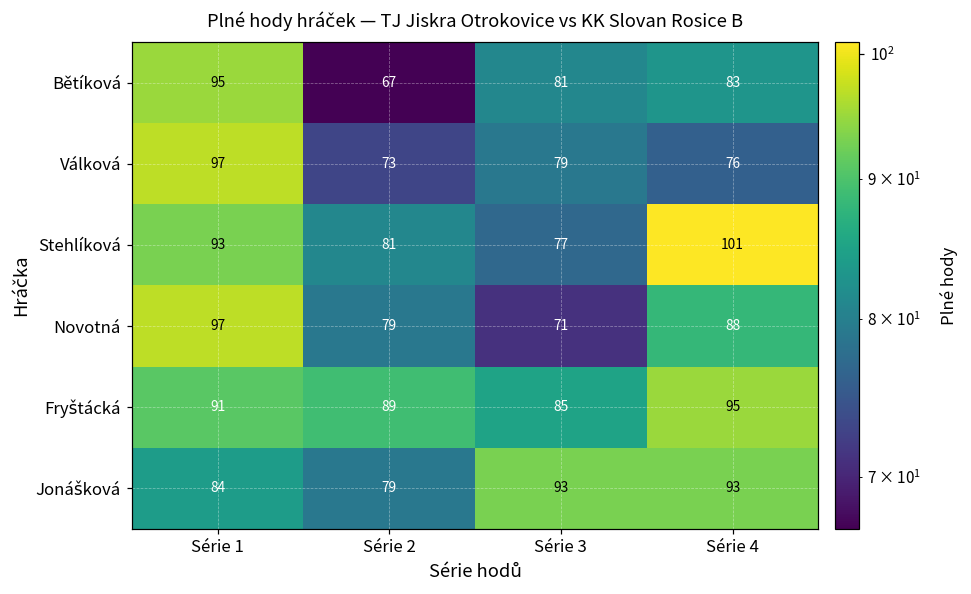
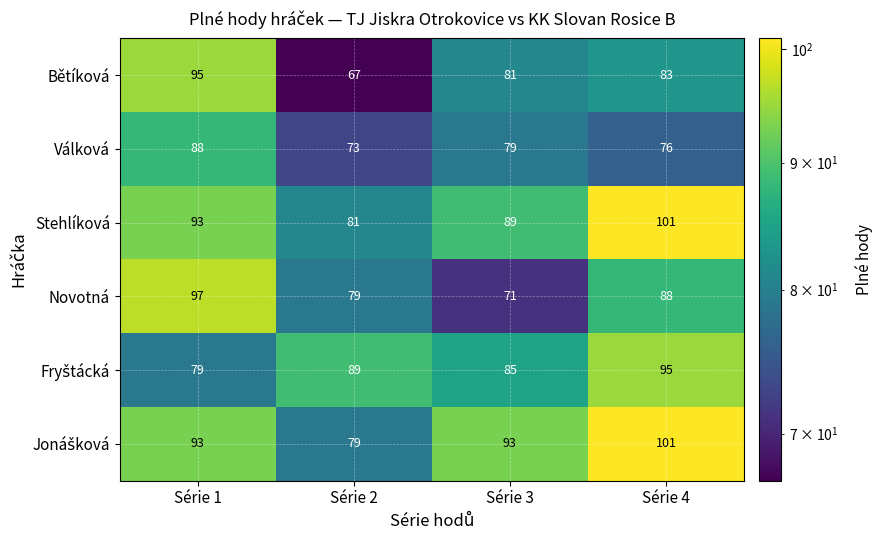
  {
    "Bětíková": {
      "Série 1": 95,
      "Série 2": 67,
      "Série 3": 81,
      "Série 4": 83
    },
    "Válková": {
-     "Série 1": 97,
+     "Série 1": 88,
      "Série 2": 73,
      "Série 3": 79,
      "Série 4": 76
    },
    "Stehlíková": {
      "Série 1": 93,
      "Série 2": 81,
-     "Série 3": 77,
+     "Série 3": 89,
      "Série 4": 101
    },
    "Novotná": {
      "Série 1": 97,
      "Série 2": 79,
      "Série 3": 71,
      "Série 4": 88
    },
    "Fryštácká": {
-     "Série 1": 91,
+     "Série 1": 79,
      "Série 2": 89,
      "Série 3": 85,
      "Série 4": 95
    },
    "Jonášková": {
-     "Série 1": 84,
+     "Série 1": 93,
      "Série 2": 79,
      "Série 3": 93,
-     "Série 4": 93
+     "Série 4": 101
    }
  }
